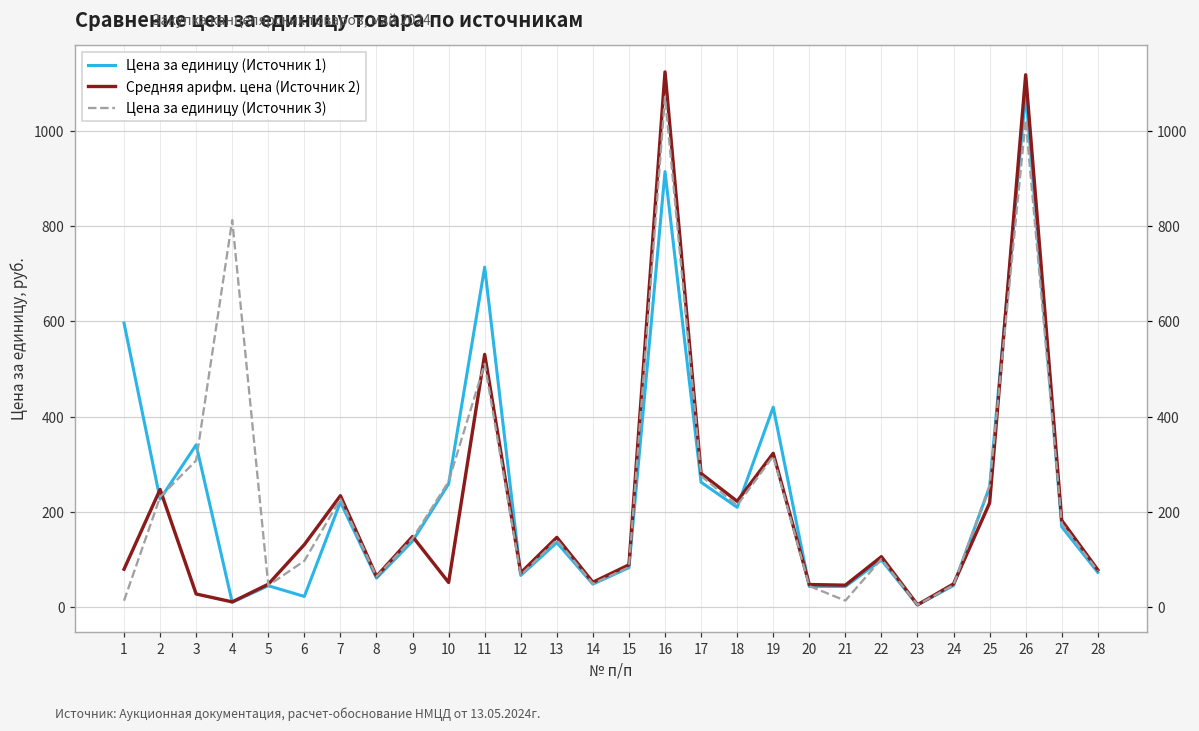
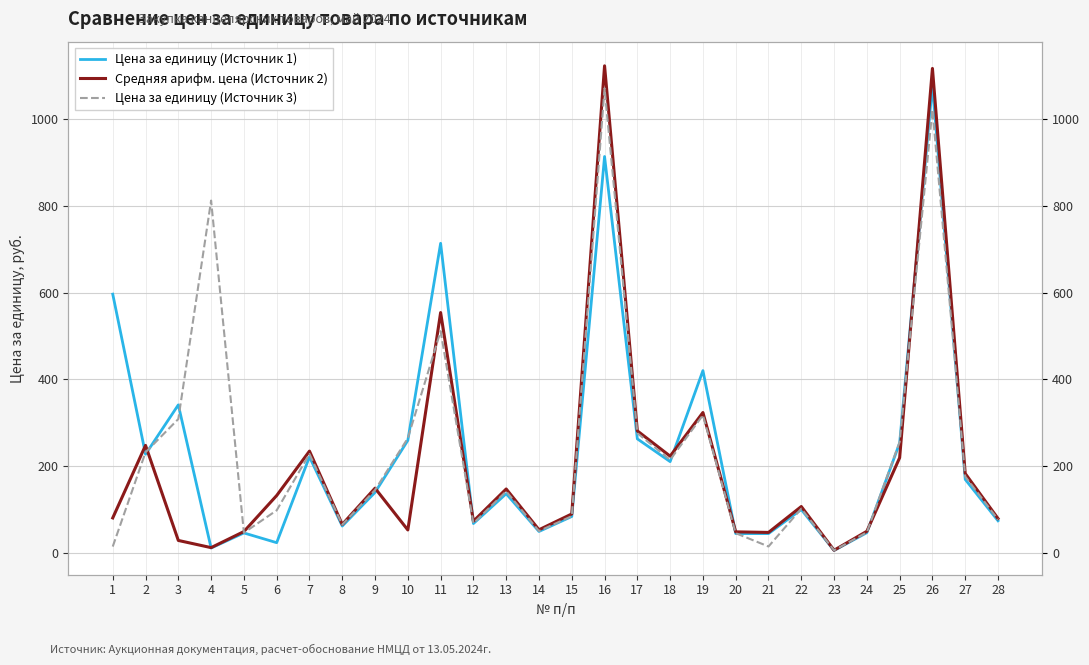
  {
    "Цена за единицу (Источник 1)": {
      "1": 600,
      "3": 340,
      "6": 20,
      "7": 220,
      "11": 710,
      "16": 910,
      "17": 260,
      "19": 420,
      "26": 1080,
      "27": 170
    },
    "Средняя арифм. цена (Источник 2)": {
      "1": 80,
      "2": 250,
      "3": 30,
      "6": 130,
      "7": 230,
      "10": 50,
-     "11": 530,
+     "11": 550,
      "16": 1120,
      "18": 220,
      "19": 320,
      "25": 220,
      "26": 1120,
      "27": 180
    },
    "Цена за единицу (Источник 3)": {
      "1": 10,
      "3": 310,
      "4": 810,
      "6": 100,
      "7": 230,
      "11": 510,
      "16": 1070,
      "19": 320,
      "21": 10,
      "26": 1020,
      "27": 180
    }
  }
